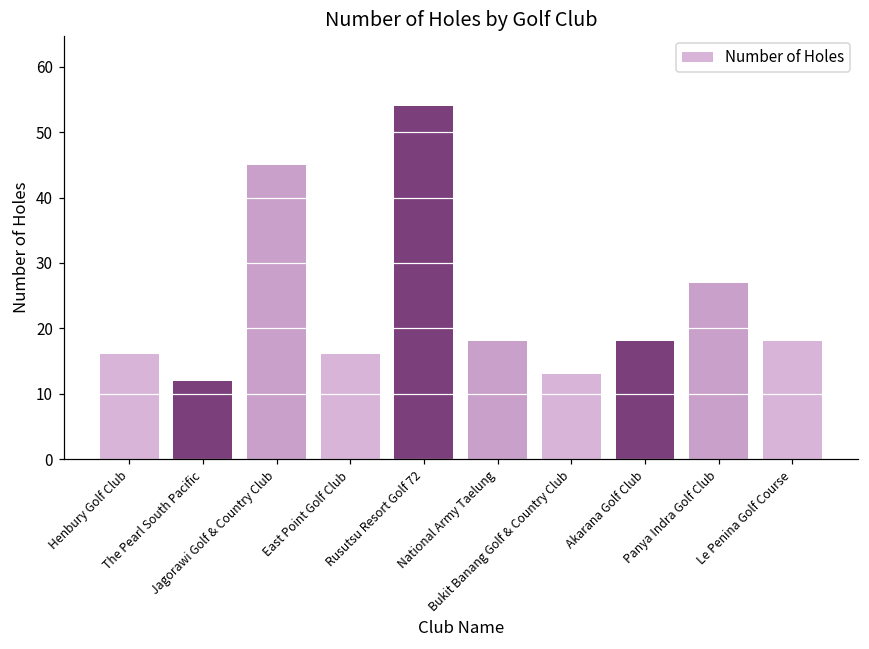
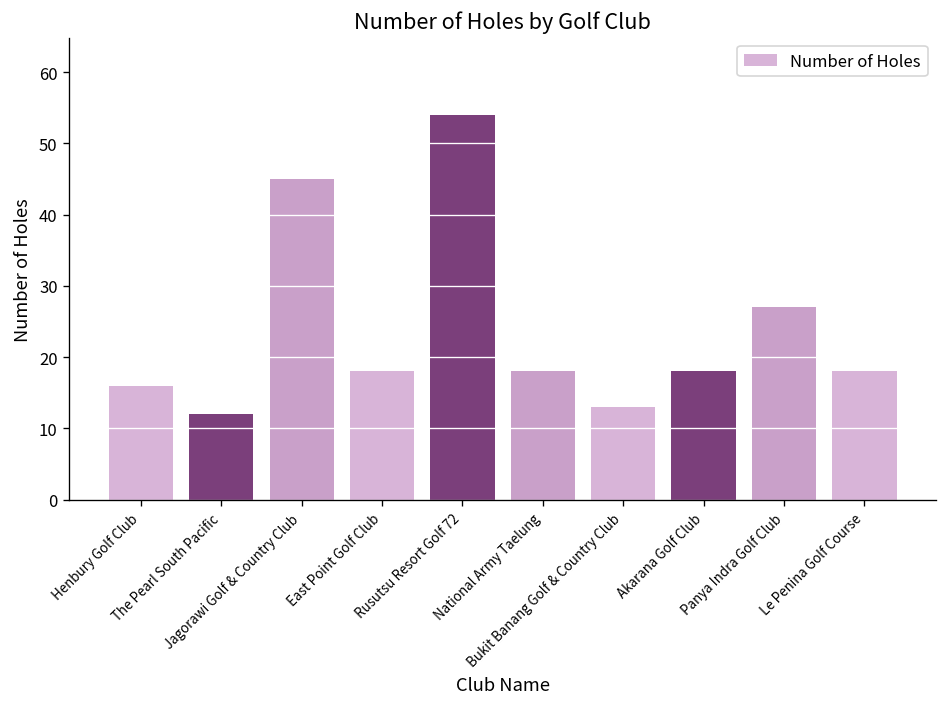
  {
    "Henbury Golf Club": 16,
    "The Pearl South Pacific": 12,
    "Jagorawi Golf & Country Club": 45,
-   "East Point Golf Club": 16,
+   "East Point Golf Club": 18,
    "Rusutsu Resort Golf 72": 54,
    "National Army Taelung": 18,
    "Bukit Banang Golf & Country Club": 13,
    "Akarana Golf Club": 18,
    "Panya Indra Golf Club": 27,
    "Le Penina Golf Course": 18
  }
